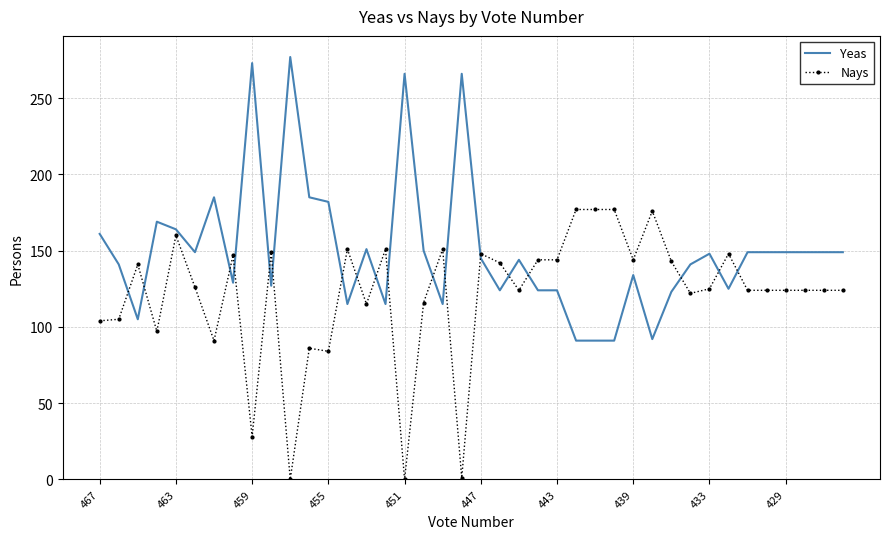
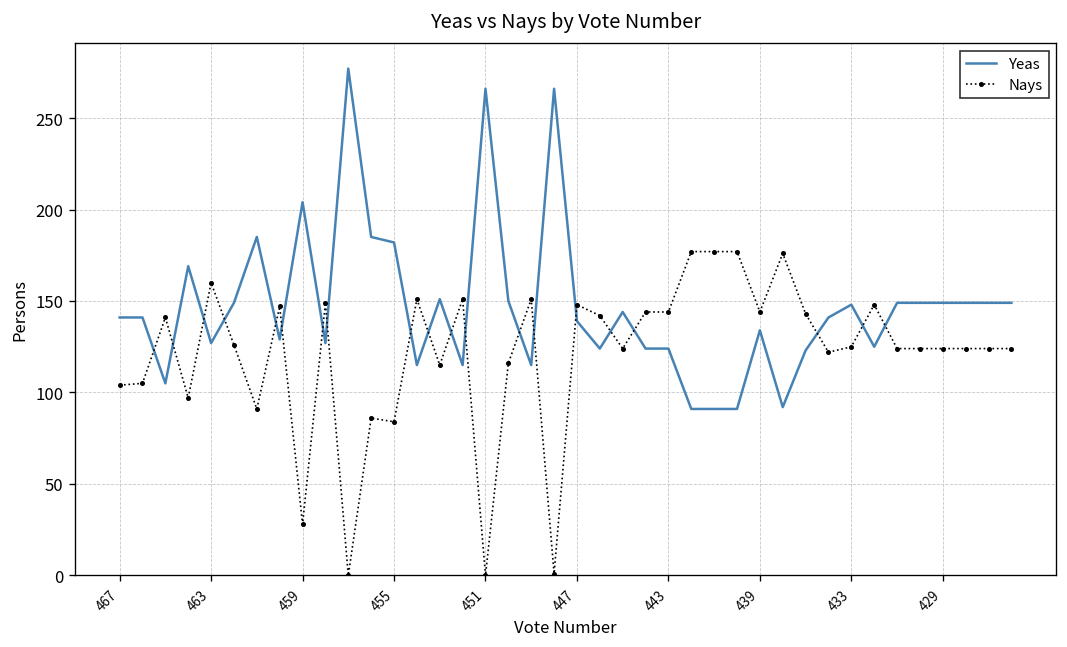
  {
    "Yeas": {
-     "467": 161,
-     "463": 164,
-     "459": 273,
+     "467": 141,
+     "463": 127,
+     "459": 204,
      "455": 182,
      "451": 266,
-     "447": 145,
+     "447": 139,
      "443": 124,
      "439": 134,
      "433": 148,
      "429": 149
    },
    "Nays": {
      "467": 104,
      "463": 160,
      "459": 28,
      "455": 84,
      "451": 0,
      "447": 148,
      "443": 144,
      "439": 144,
      "433": 125,
      "429": 124
    }
  }
